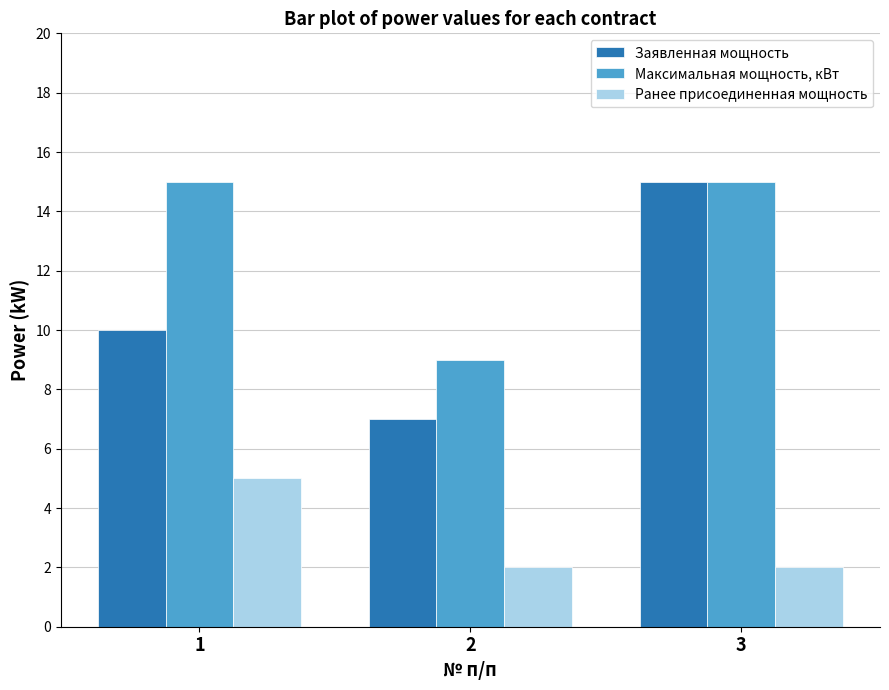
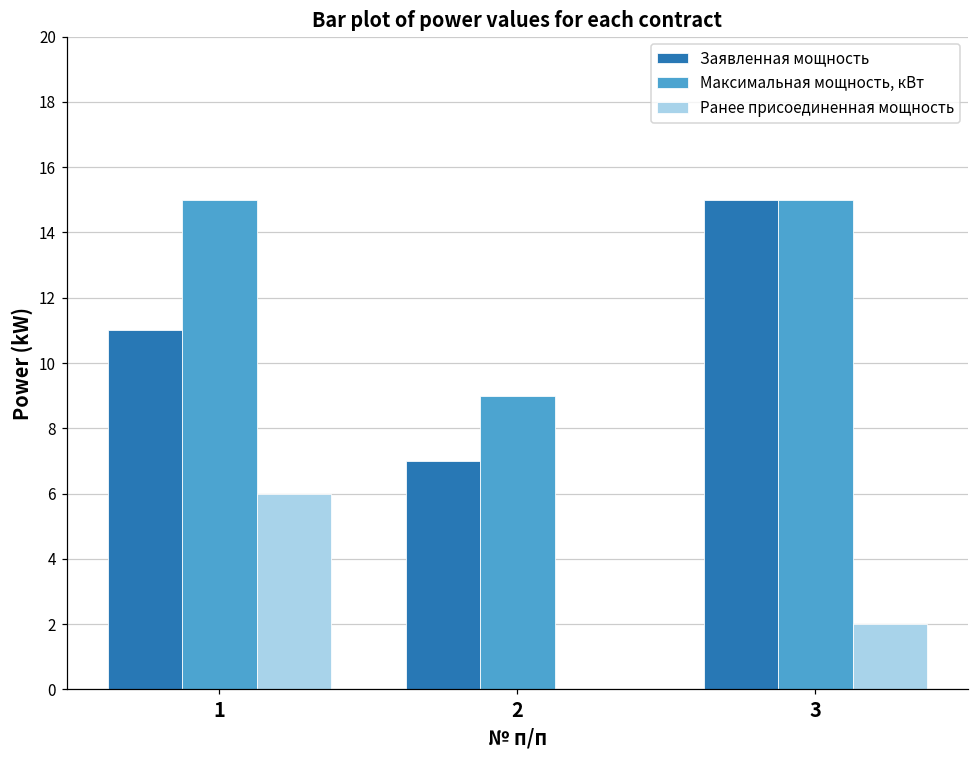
  {
    "Заявленная мощность": {
-     "1": 10,
+     "1": 11,
      "2": 7,
      "3": 15
    },
    "Максимальная мощность, кВт": {
      "1": 15,
      "2": 9,
      "3": 15
    },
    "Ранее присоединенная мощность": {
-     "1": 5,
-     "2": 2,
+     "1": 6,
+     "2": 0,
      "3": 2
    }
  }
